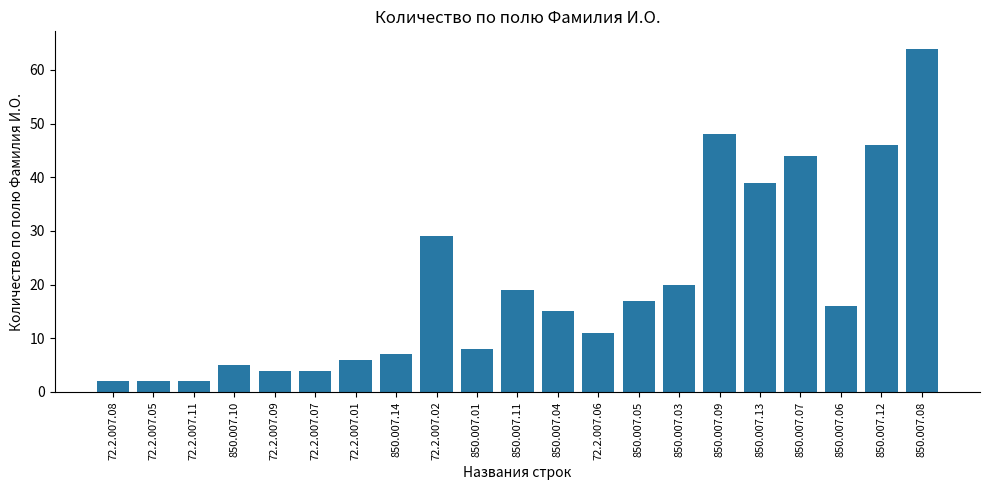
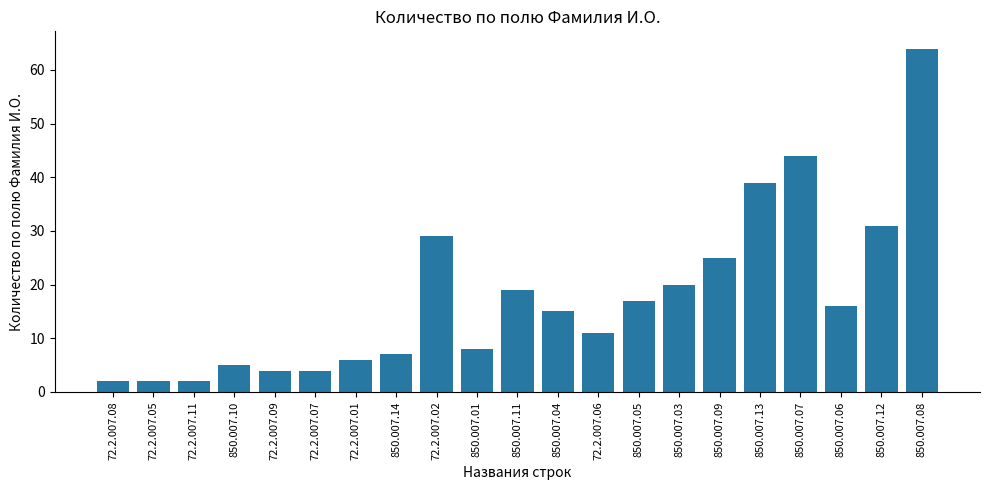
  {
    "72.2.007.08": 2,
    "72.2.007.05": 2,
    "72.2.007.11": 2,
    "850.007.10": 5,
    "72.2.007.09": 4,
    "72.2.007.07": 4,
    "72.2.007.01": 6,
    "850.007.14": 7,
    "72.2.007.02": 29,
    "850.007.01": 8,
    "850.007.11": 19,
    "850.007.04": 15,
    "72.2.007.06": 11,
    "850.007.05": 17,
    "850.007.03": 20,
-   "850.007.09": 48,
+   "850.007.09": 25,
    "850.007.13": 39,
    "850.007.07": 44,
    "850.007.06": 16,
-   "850.007.12": 46,
+   "850.007.12": 31,
    "850.007.08": 64
  }
